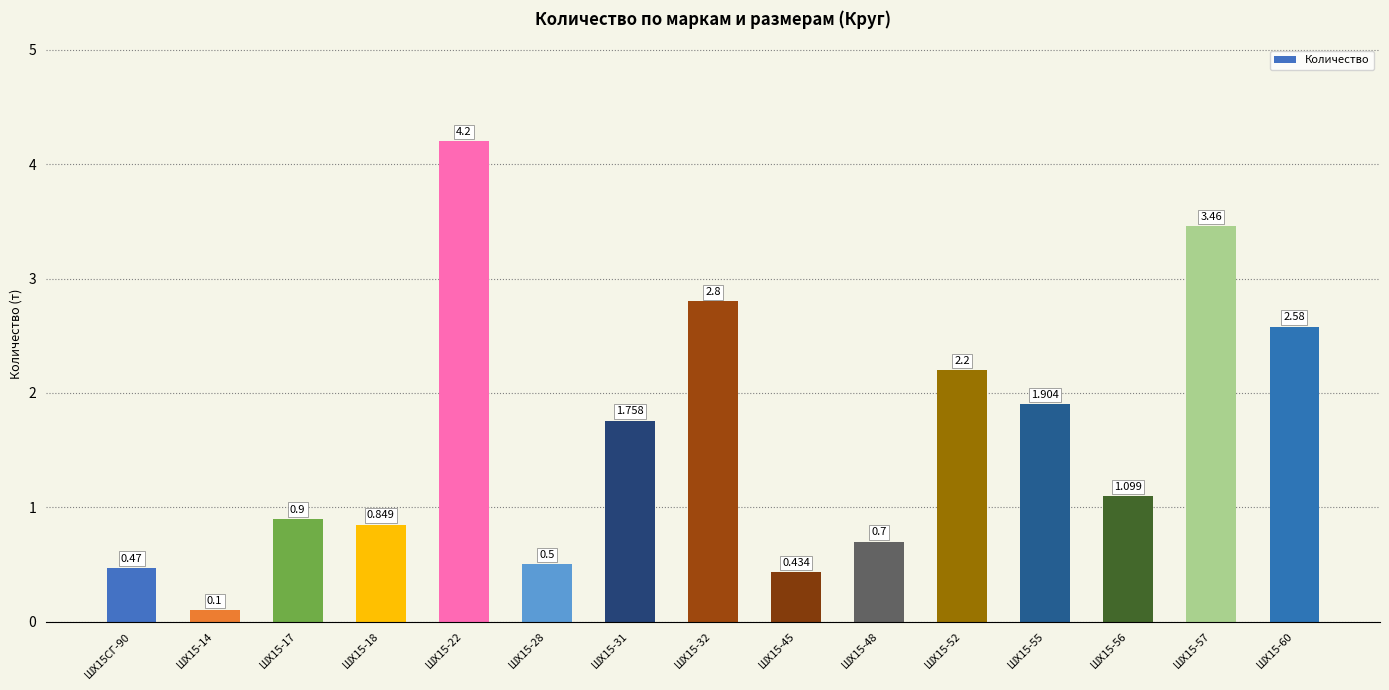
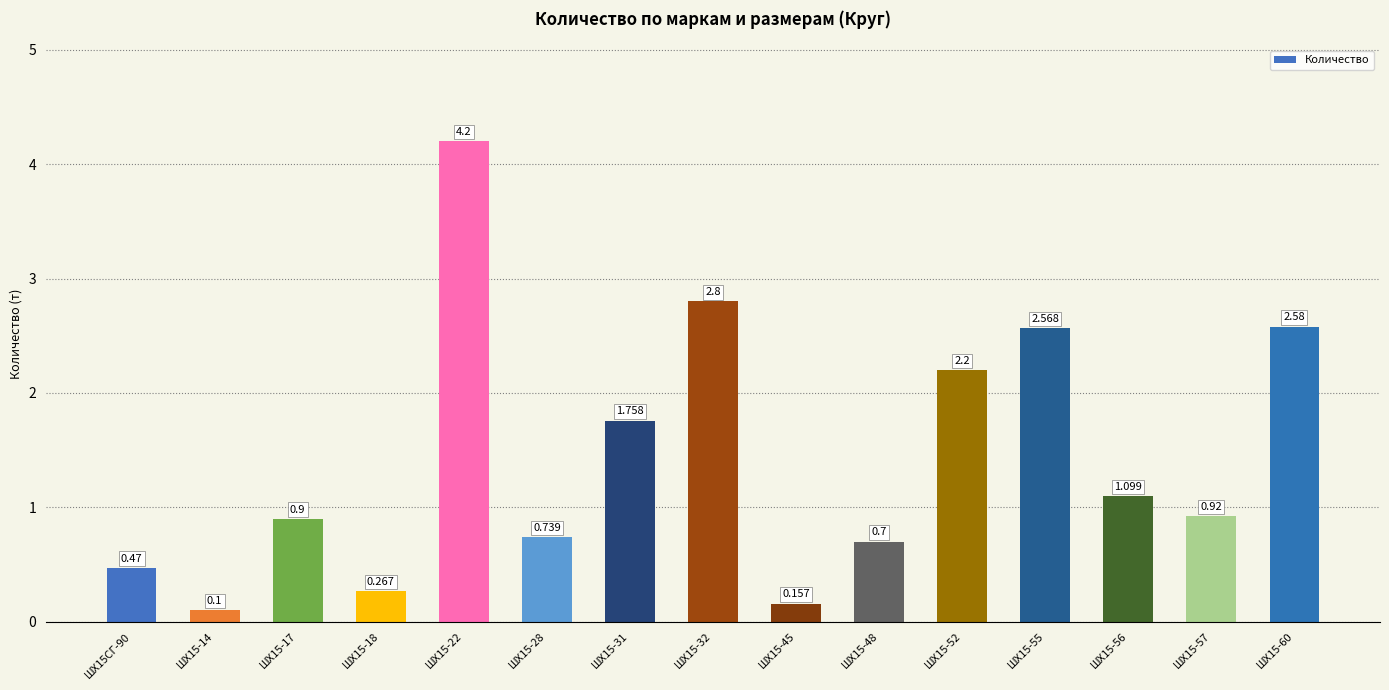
  {
-   "ШХ15-18": 0.849,
-   "ШХ15-28": 0.5,
-   "ШХ15-45": 0.434,
-   "ШХ15-55": 1.904,
-   "ШХ15-57": 3.46
+   "ШХ15-18": 0.267,
+   "ШХ15-28": 0.739,
+   "ШХ15-45": 0.157,
+   "ШХ15-55": 2.568,
+   "ШХ15-57": 0.92
  }
